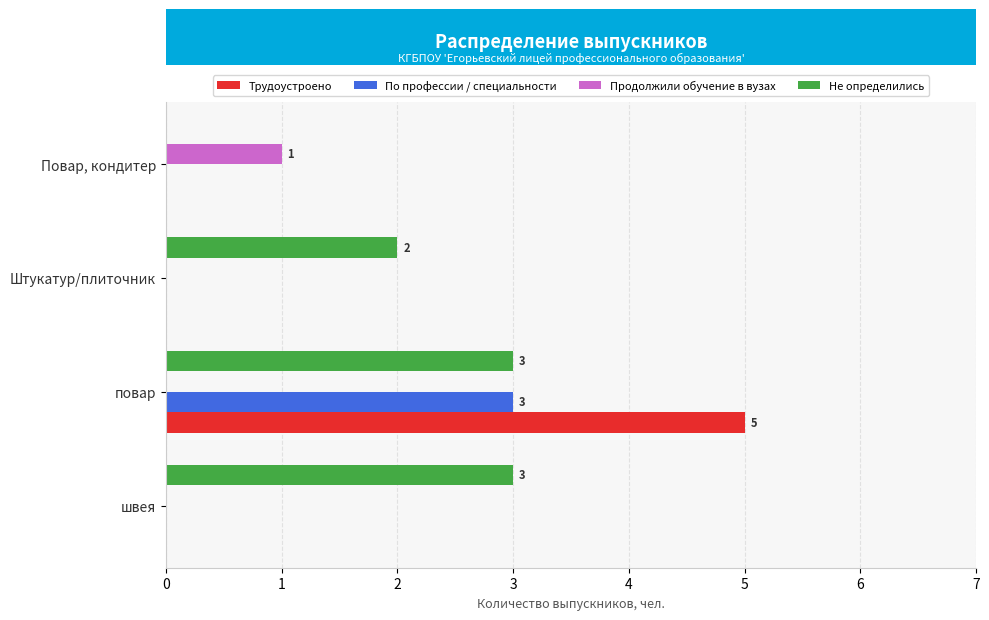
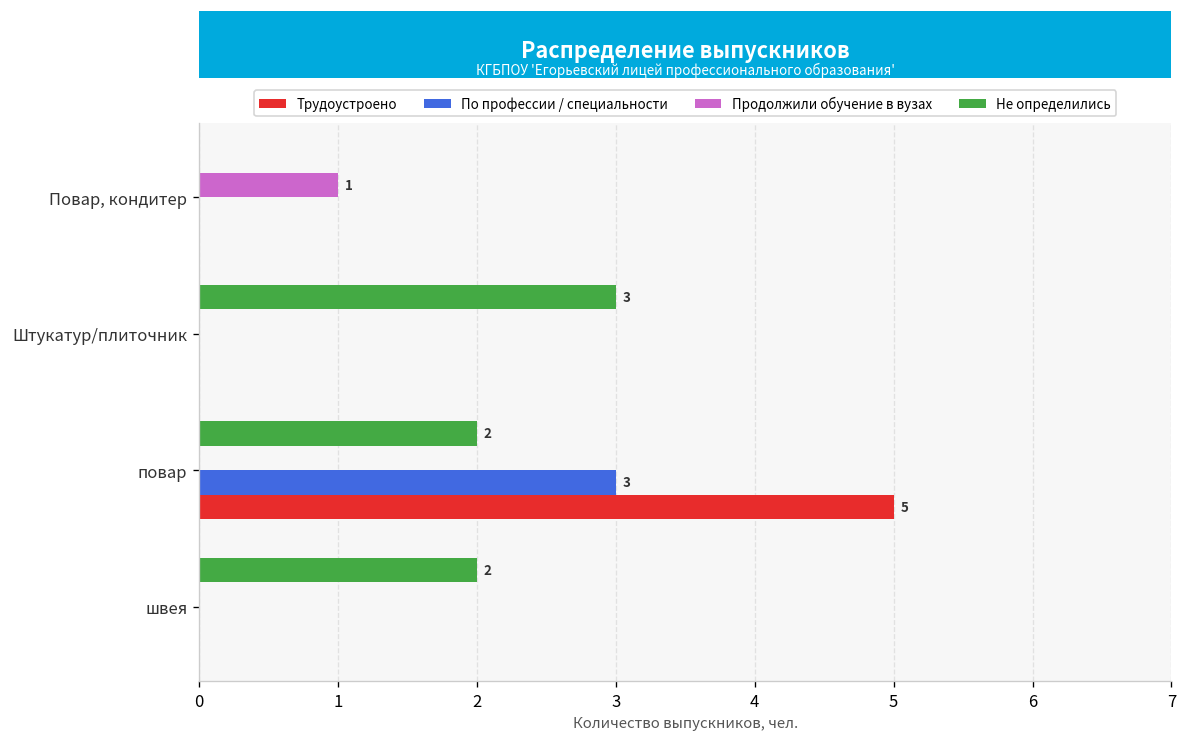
  {
    "Трудоустроено": {
      "повар": 5
    },
    "По профессии / специальности": {
      "повар": 3
    },
    "Продолжили обучение в вузах": {
      "Повар, кондитер": 1
    },
    "Не определились": {
-     "Штукатур/плиточник": 2,
-     "повар": 3,
-     "швея": 3
+     "Штукатур/плиточник": 3,
+     "повар": 2,
+     "швея": 2
    }
  }
